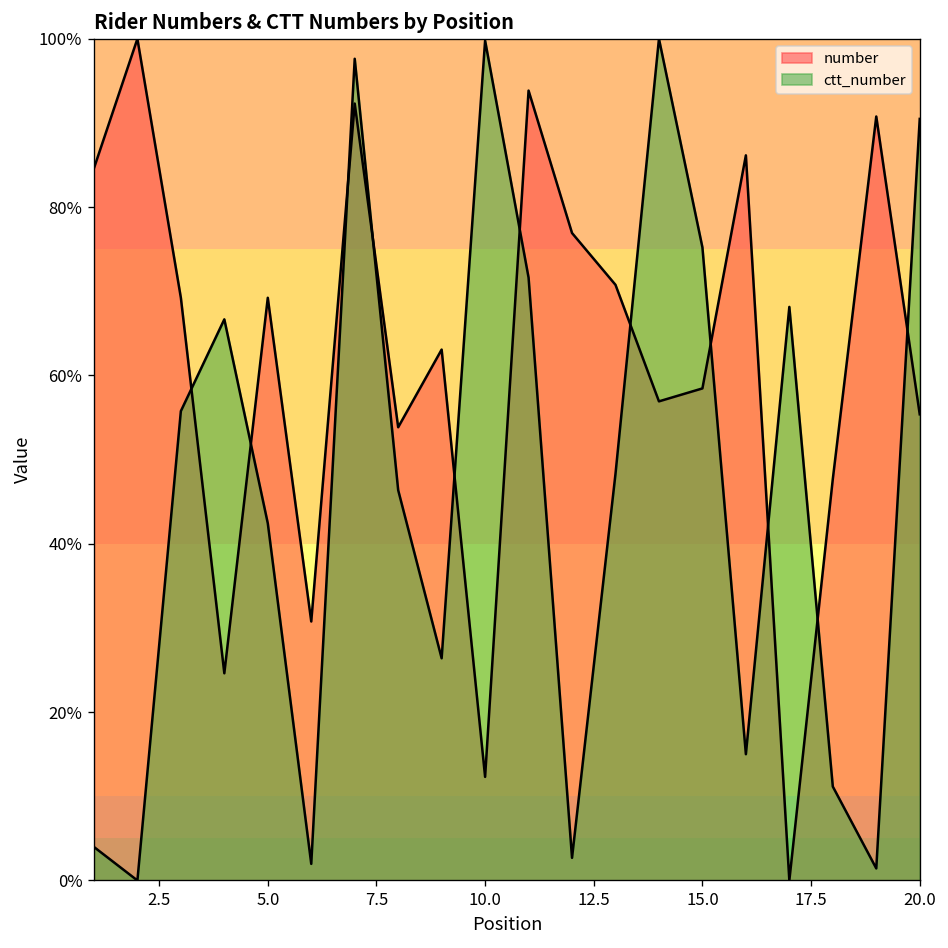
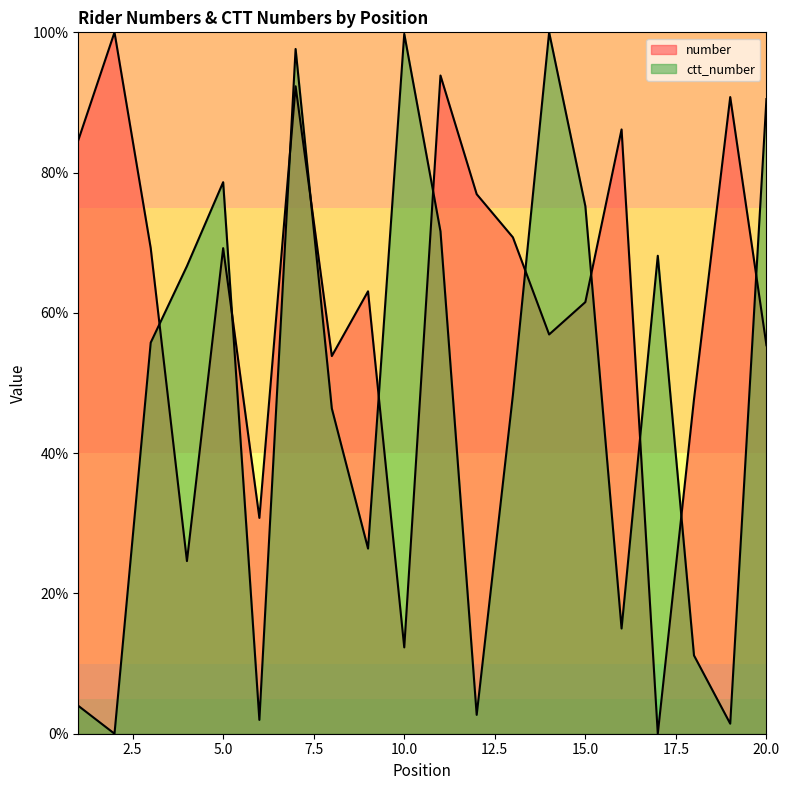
  {
    "number": {
      "5.0": "69%",
      "10.0": "12%",
-     "15.0": "58%",
+     "15.0": "62%",
      "20.0": "55%"
    },
    "ctt_number": {
-     "5.0": "42%",
+     "5.0": "79%",
      "10.0": "100%",
      "15.0": "75%",
      "20.0": "90%"
    }
  }
